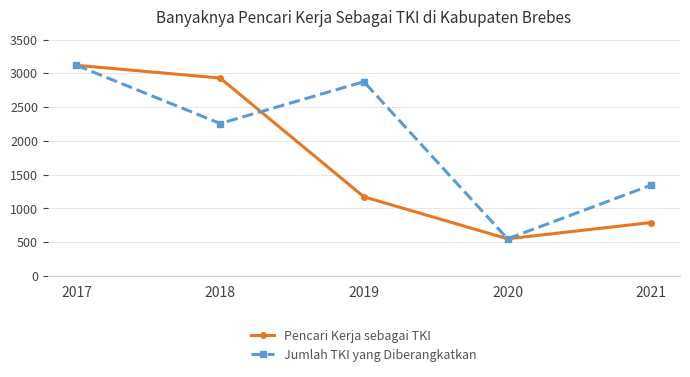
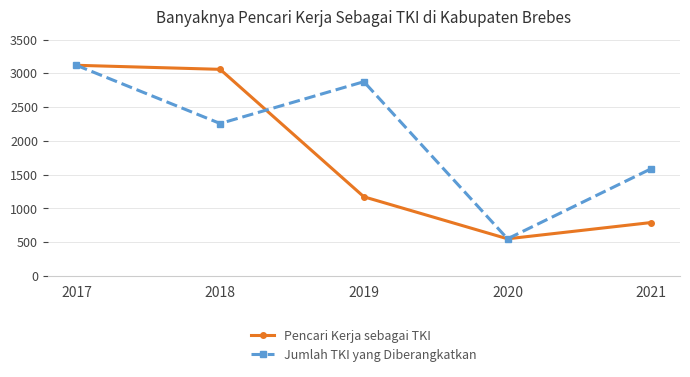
  {
    "Pencari Kerja sebagai TKI": {
-     "2018": 2900,
+     "2018": 3100,
      "2019": 1200,
      "2021": 800
    },
    "Jumlah TKI yang Diberangkatkan": {
      "2018": 2300,
      "2019": 2900,
-     "2021": 1300
+     "2021": 1600
    }
  }
